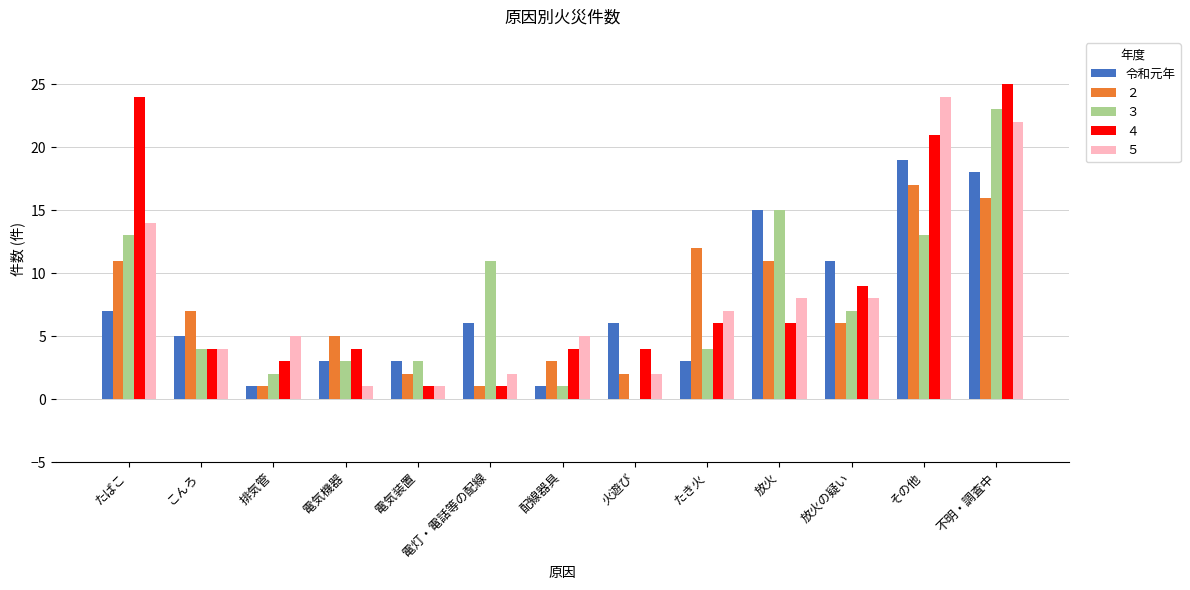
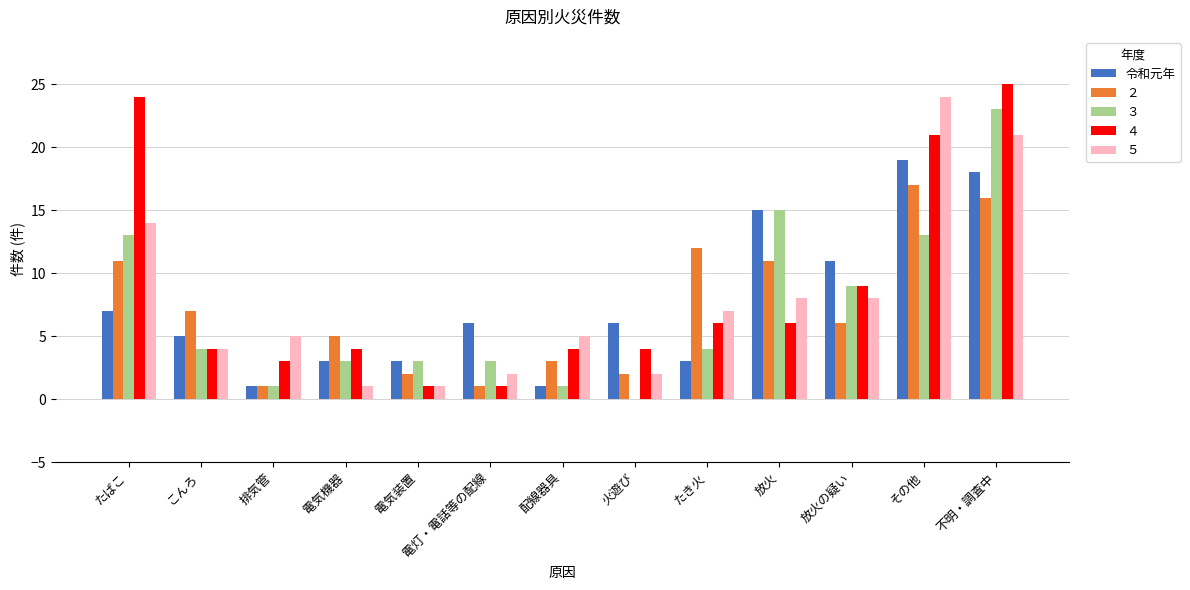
  {
    "令和元年": {
      "たばこ": 7,
      "こんろ": 5,
      "排気管": 1,
      "電気機器": 3,
      "電気装置": 3,
      "電灯・電話等の配線": 6,
      "配線器具": 1,
      "火遊び": 6,
      "たき火": 3,
      "放火": 15,
      "放火の疑い": 11,
      "その他": 19,
      "不明・調査中": 18
    },
    "２": {
      "たばこ": 11,
      "こんろ": 7,
      "排気管": 1,
      "電気機器": 5,
      "電気装置": 2,
      "電灯・電話等の配線": 1,
      "配線器具": 3,
      "火遊び": 2,
      "たき火": 12,
      "放火": 11,
      "放火の疑い": 6,
      "その他": 17,
      "不明・調査中": 16
    },
    "３": {
      "たばこ": 13,
      "こんろ": 4,
-     "排気管": 2,
+     "排気管": 1,
      "電気機器": 3,
      "電気装置": 3,
-     "電灯・電話等の配線": 11,
+     "電灯・電話等の配線": 3,
      "配線器具": 1,
      "火遊び": 0,
      "たき火": 4,
      "放火": 15,
-     "放火の疑い": 7,
+     "放火の疑い": 9,
      "その他": 13,
      "不明・調査中": 23
    },
    "４": {
      "たばこ": 24,
      "こんろ": 4,
      "排気管": 3,
      "電気機器": 4,
      "電気装置": 1,
      "電灯・電話等の配線": 1,
      "配線器具": 4,
      "火遊び": 4,
      "たき火": 6,
      "放火": 6,
      "放火の疑い": 9,
      "その他": 21,
      "不明・調査中": 25
    },
    "５": {
      "たばこ": 14,
      "こんろ": 4,
      "排気管": 5,
      "電気機器": 1,
      "電気装置": 1,
      "電灯・電話等の配線": 2,
      "配線器具": 5,
      "火遊び": 2,
      "たき火": 7,
      "放火": 8,
      "放火の疑い": 8,
      "その他": 24,
-     "不明・調査中": 22
+     "不明・調査中": 21
    }
  }
